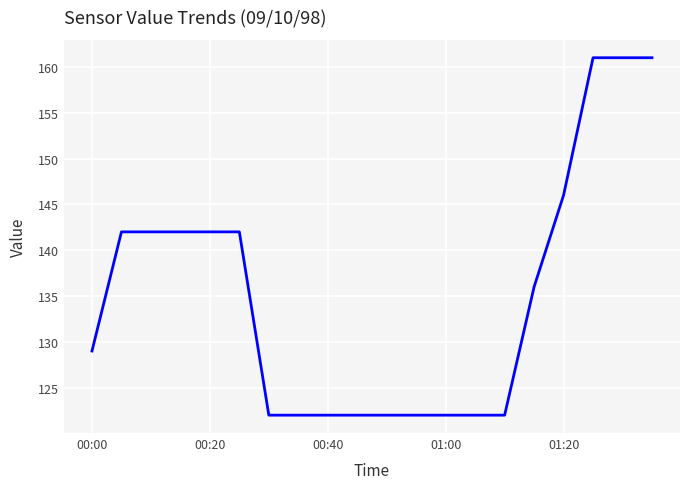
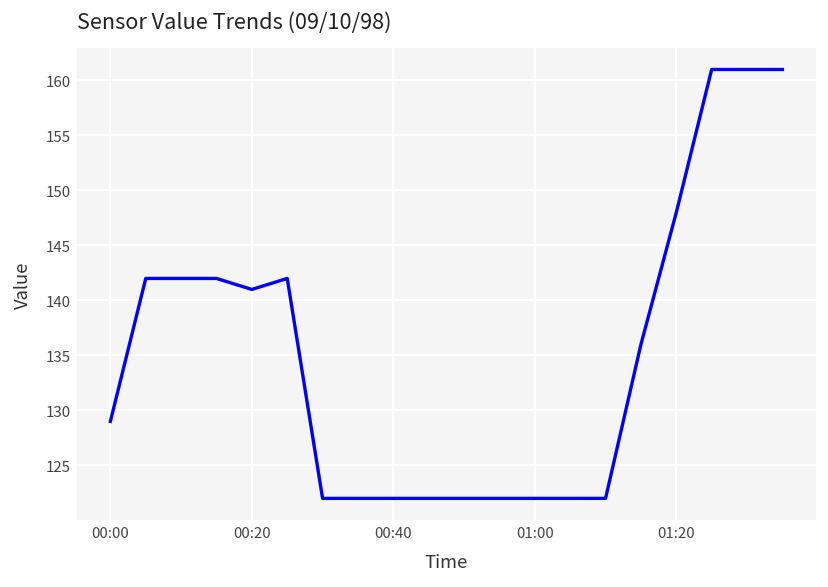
  {
    "00:00": 129,
-   "00:20": 142,
+   "00:20": 141,
    "00:40": 122,
    "01:00": 122,
-   "01:20": 146
+   "01:20": 148
  }
